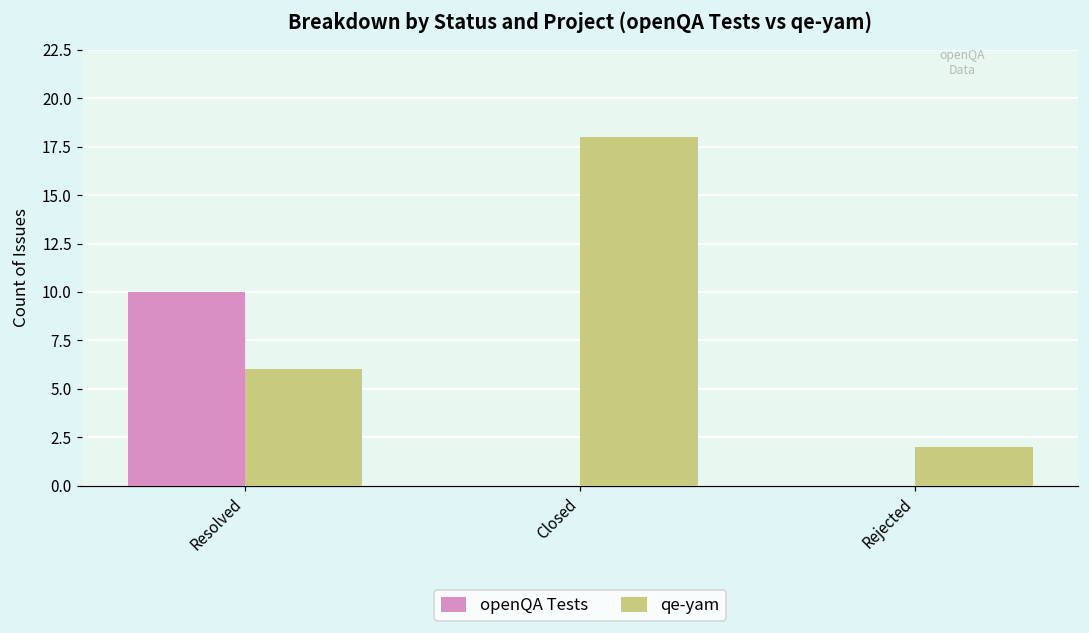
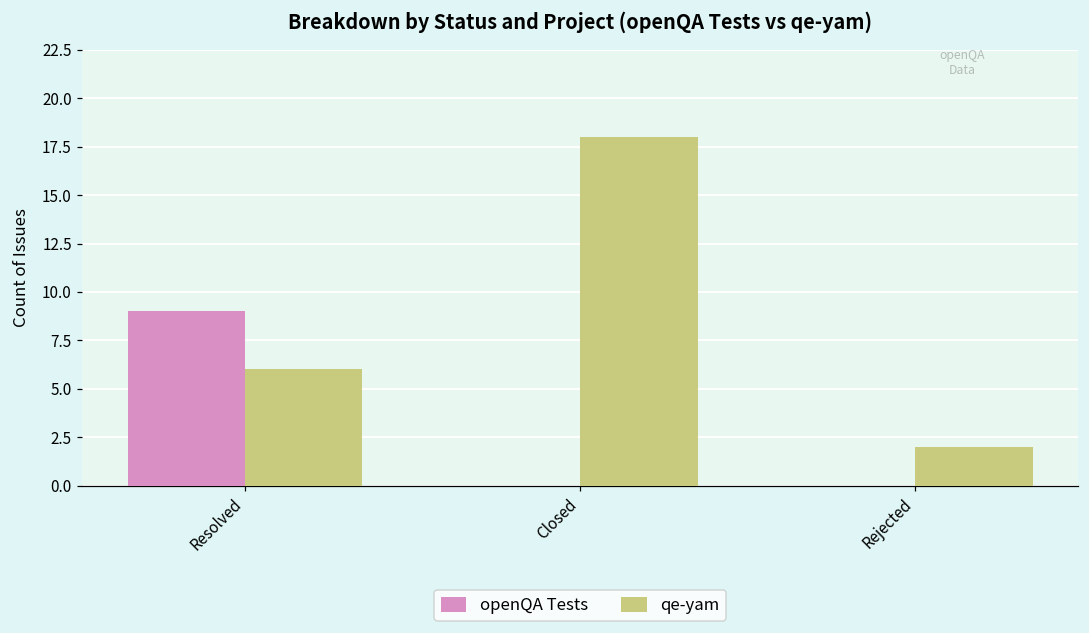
  {
    "openQA Tests": {
-     "Resolved": 10,
+     "Resolved": 9,
      "Closed": 0,
      "Rejected": 0
    },
    "qe-yam": {
      "Resolved": 6,
      "Closed": 18,
      "Rejected": 2
    }
  }
